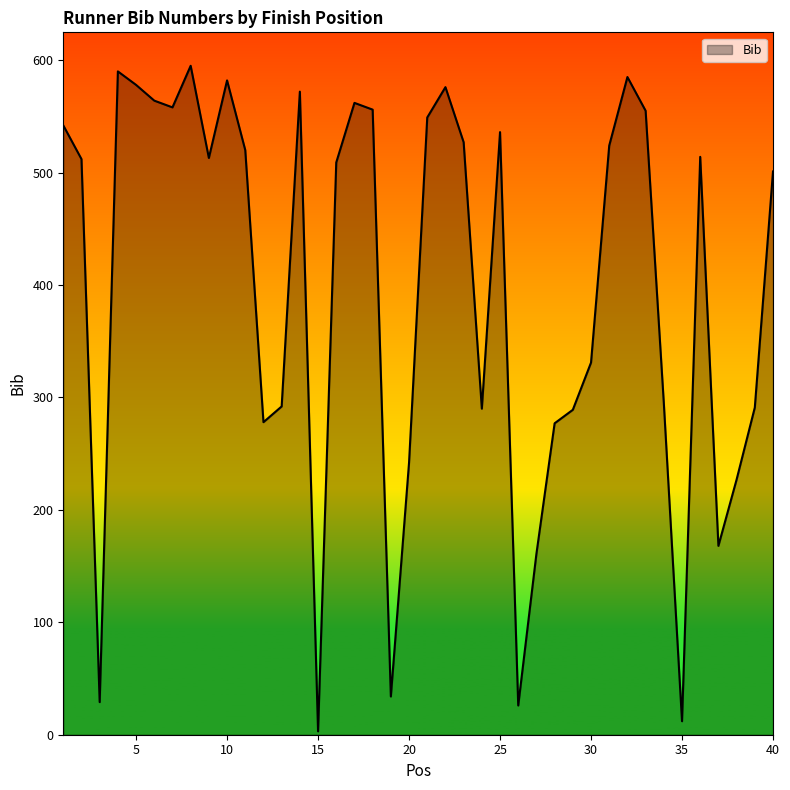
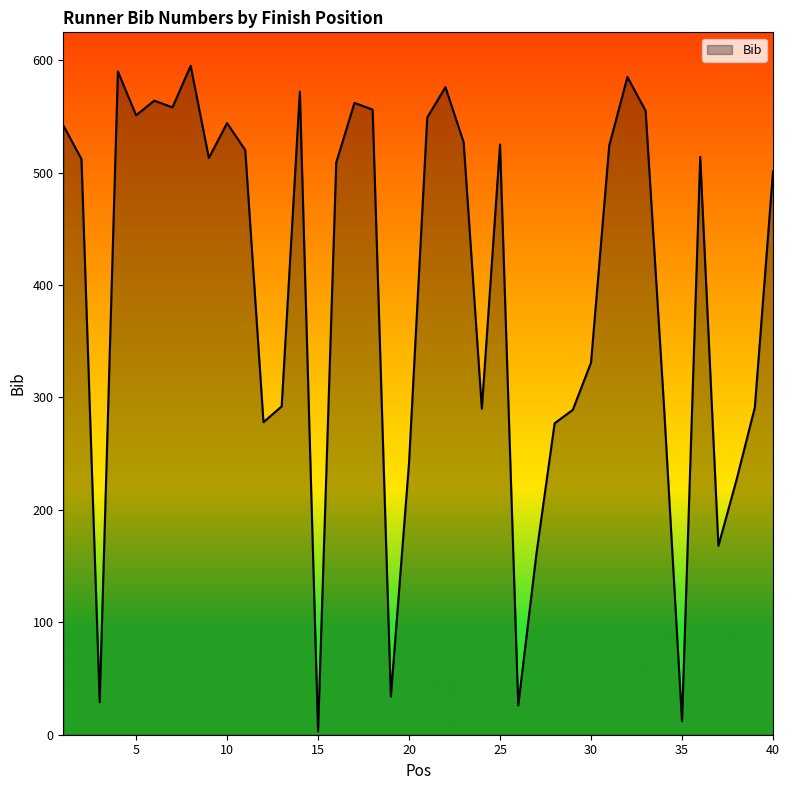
  {
-   "5": 578,
-   "10": 582,
+   "5": 551,
+   "10": 544,
    "15": 3,
    "20": 242,
-   "25": 536,
+   "25": 525,
    "30": 331,
    "35": 12,
    "40": 501
  }
